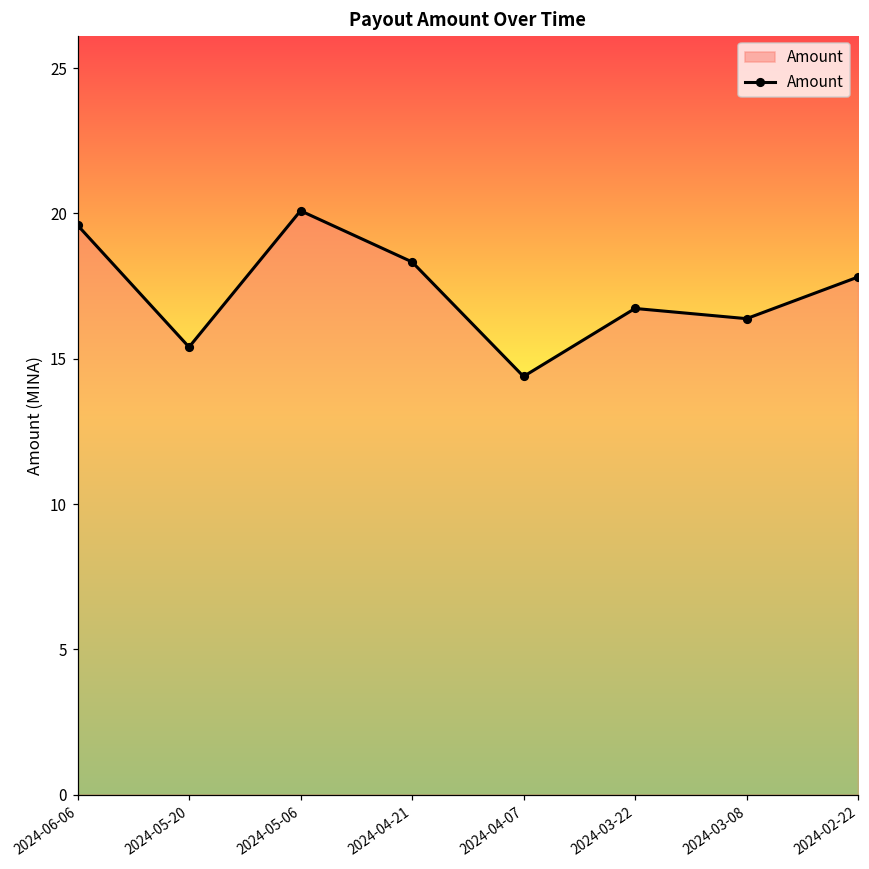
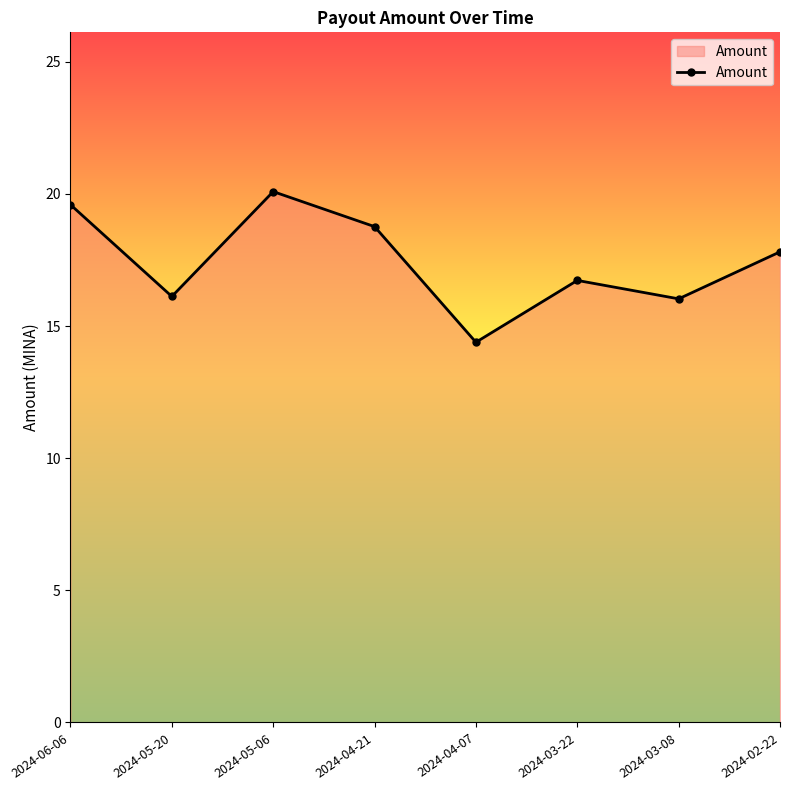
  {
    "2024-06-06": 19.6,
-   "2024-05-20": 15.4,
+   "2024-05-20": 16.1,
    "2024-05-06": 20.1,
-   "2024-04-21": 18.3,
+   "2024-04-21": 18.8,
    "2024-04-07": 14.4,
    "2024-03-22": 16.7,
-   "2024-03-08": 16.4,
+   "2024-03-08": 16.0,
    "2024-02-22": 17.8
  }
